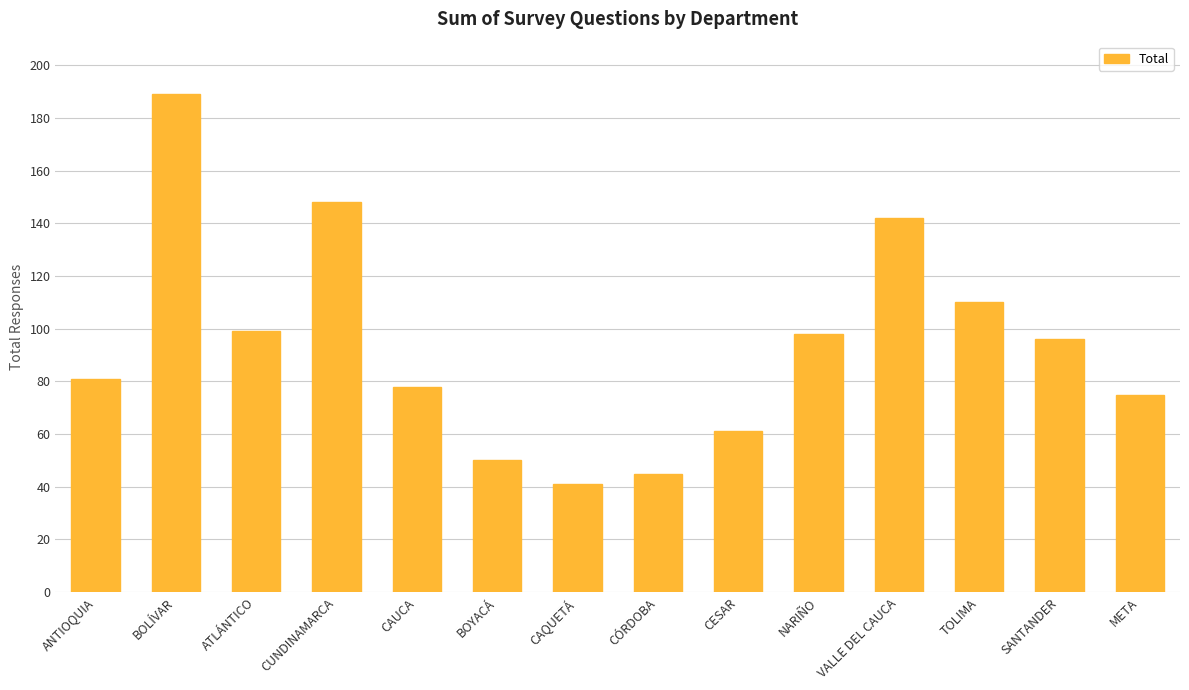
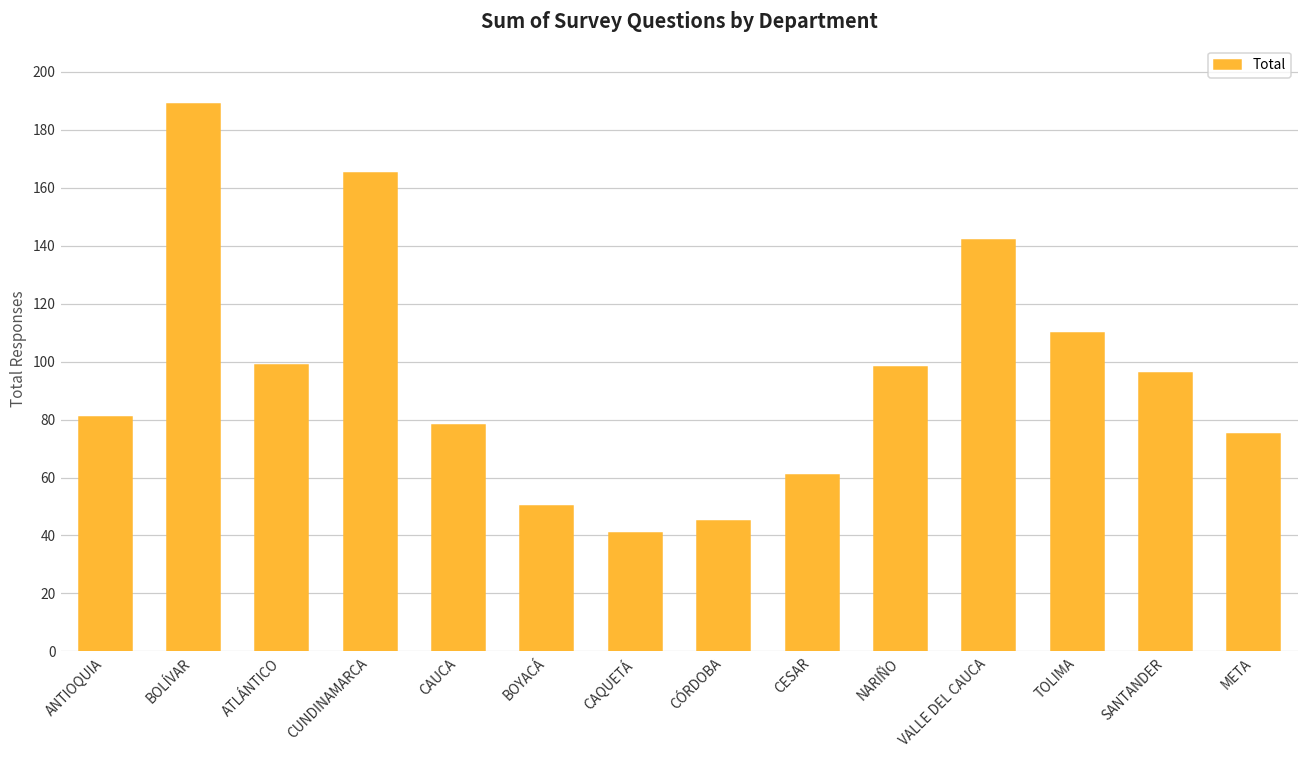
  {
    "ANTIOQUIA": 81,
    "BOLÍVAR": 189,
    "ATLÁNTICO": 99,
-   "CUNDINAMARCA": 148,
+   "CUNDINAMARCA": 165,
    "CAUCA": 78,
    "BOYACÁ": 50,
    "CAQUETÁ": 41,
    "CÓRDOBA": 45,
    "CESAR": 61,
    "NARIÑO": 98,
    "VALLE DEL CAUCA": 142,
    "TOLIMA": 110,
    "SANTANDER": 96,
    "META": 75
  }
